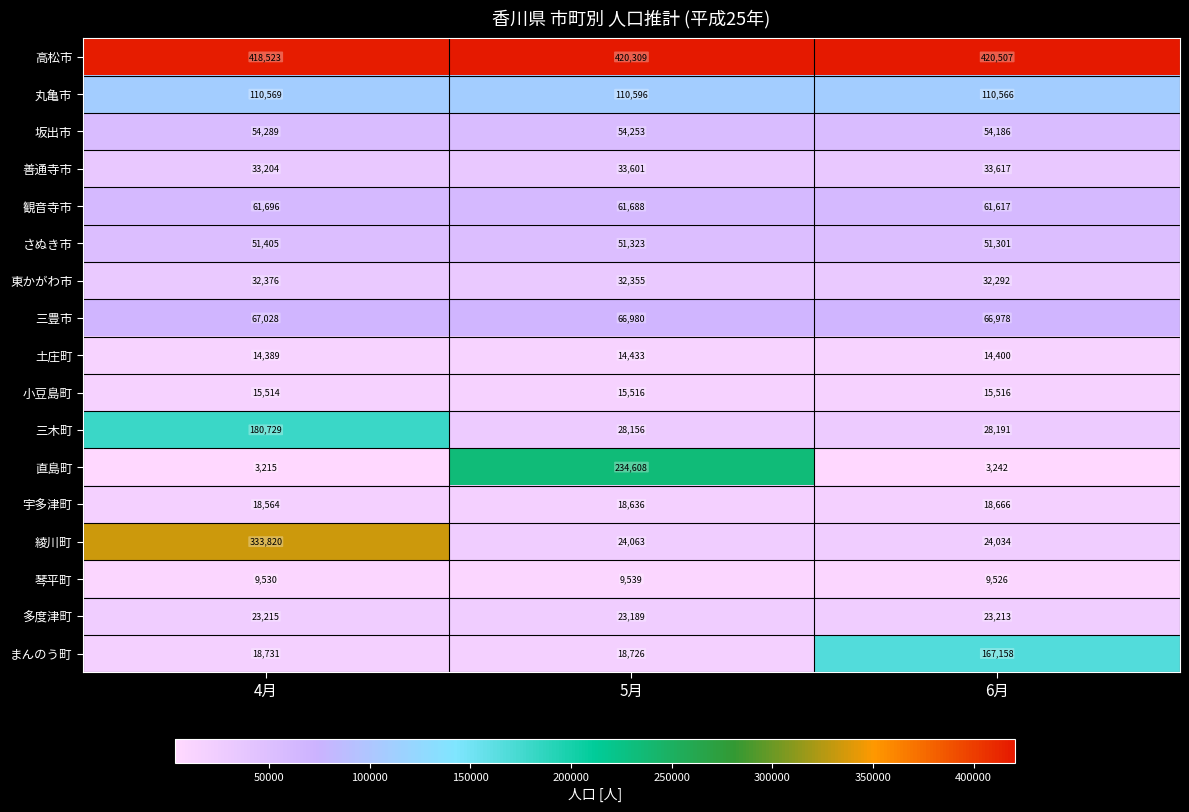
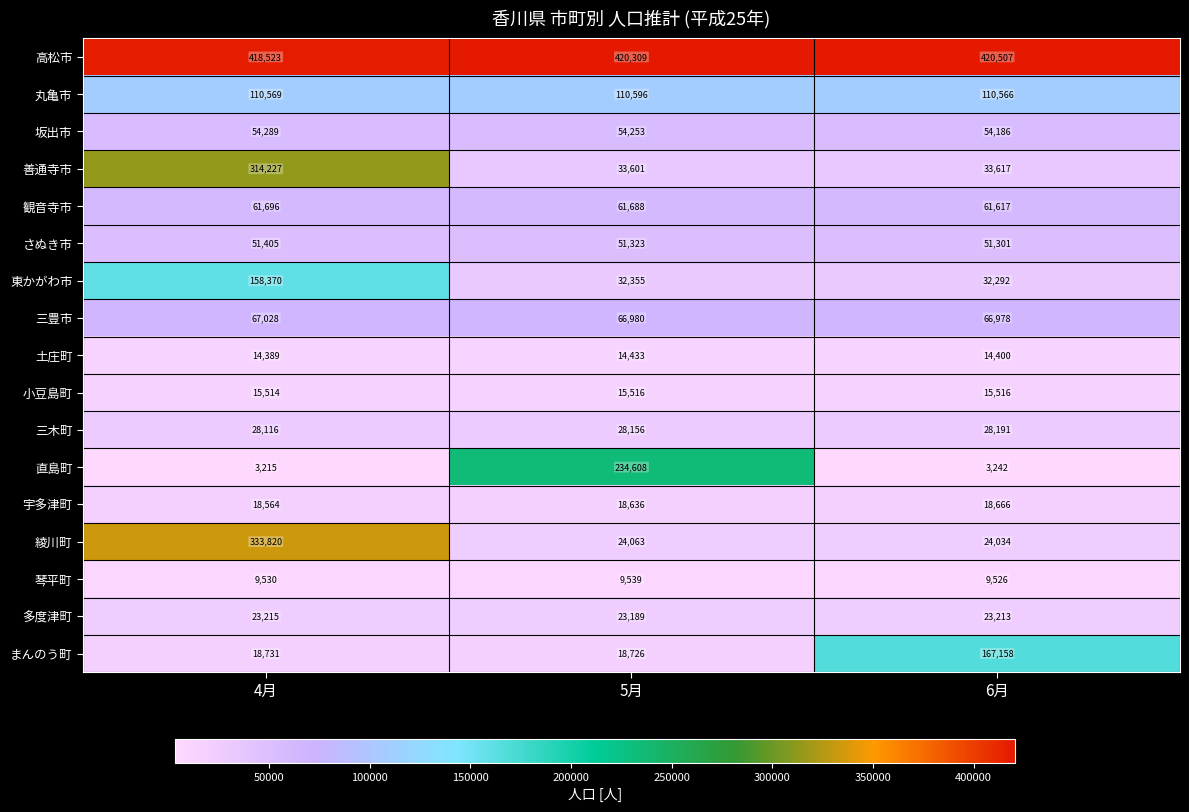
  {
    "善通寺市": {
-     "4月": "33,204"
+     "4月": "314,227"
    },
    "東かがわ市": {
-     "4月": "32,376"
+     "4月": "158,370"
    },
    "三木町": {
-     "4月": "180,729"
+     "4月": "28,116"
    }
  }
